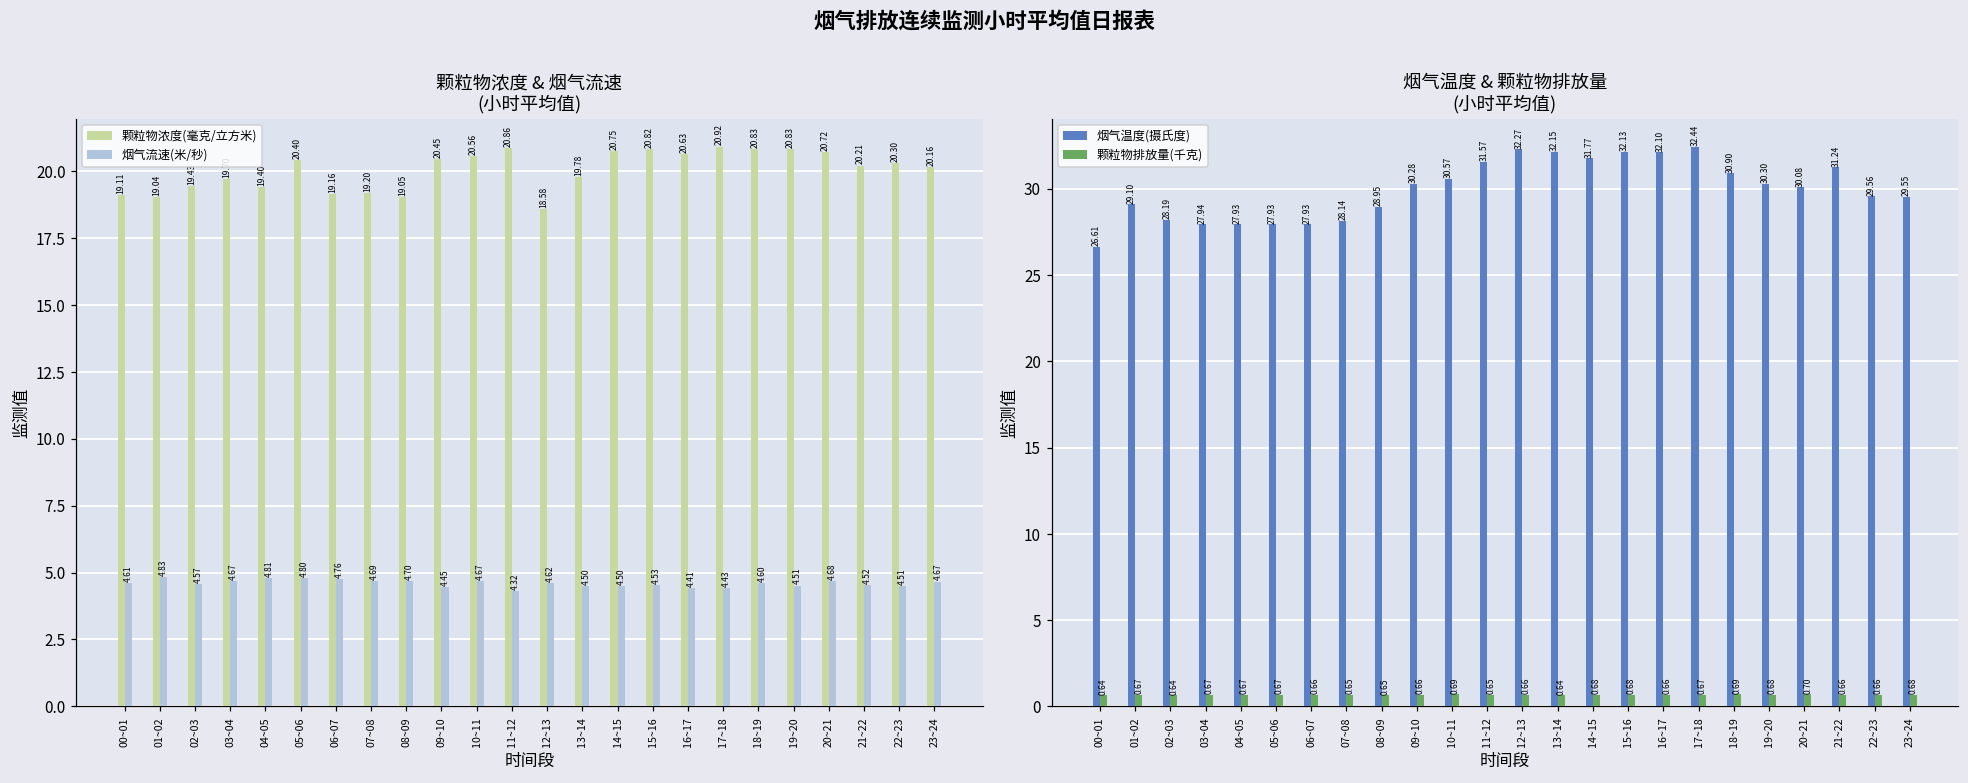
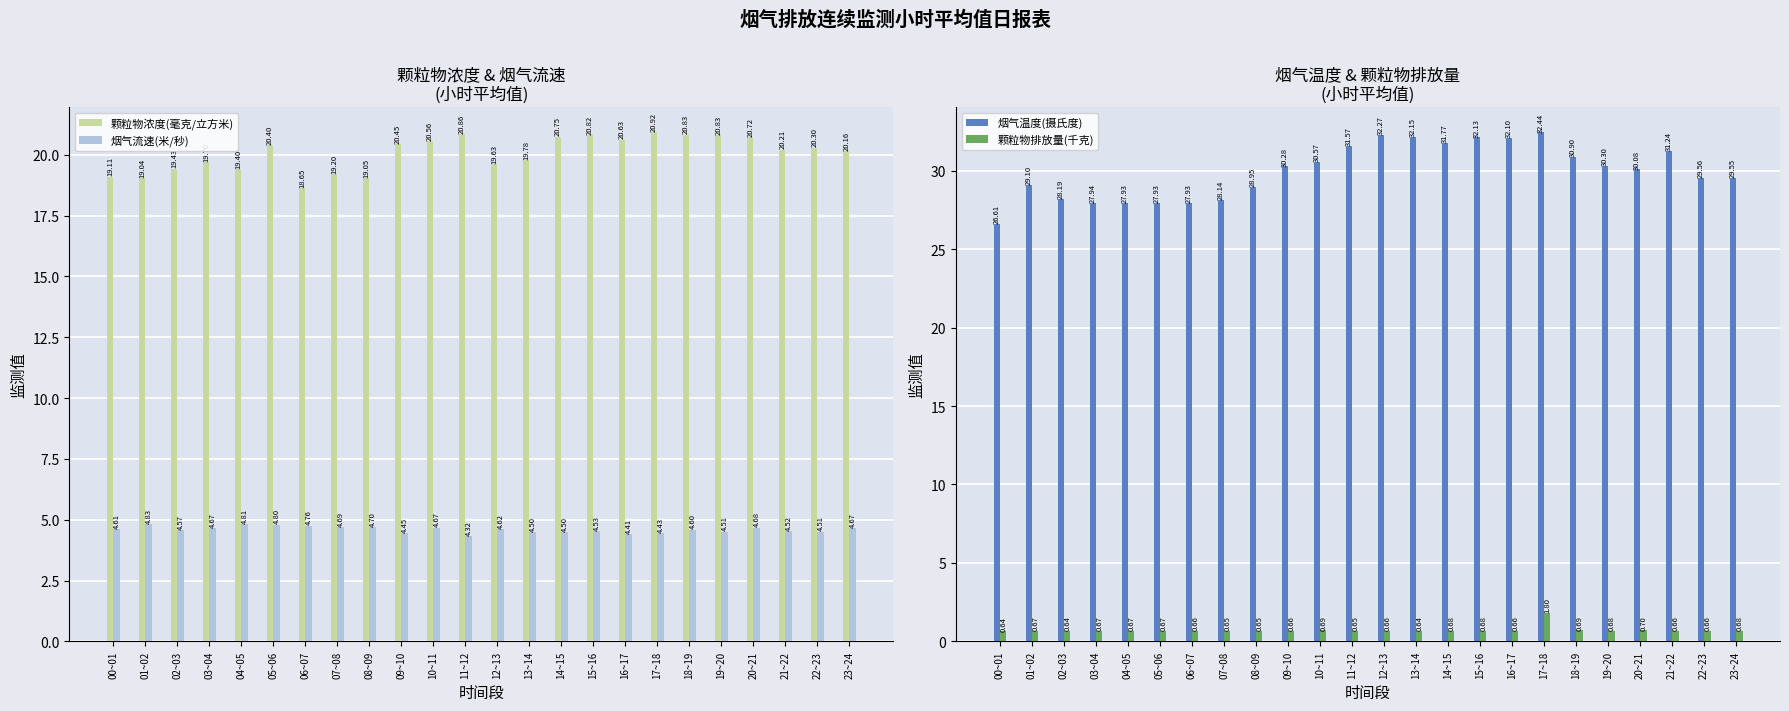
  {
    "颗粒物浓度 & 烟气流速 (小时平均值)": {
      "颗粒物浓度(毫克/立方米)": {
        "00~01": 19.11,
        "01~02": 19.04,
        "05~06": 20.40,
-       "06~07": 19.16,
+       "06~07": 18.65,
        "07~08": 19.20,
        "08~09": 19.05,
        "09~10": 20.45,
        "10~11": 20.56,
        "11~12": 20.86,
-       "12~13": 18.58,
+       "12~13": 19.63,
        "13~14": 19.78,
        "14~15": 20.75,
        "15~16": 20.82,
        "16~17": 20.63,
        "17~18": 20.92,
        "18~19": 20.83,
        "19~20": 20.83,
        "20~21": 20.72,
        "21~22": 20.21,
        "22~23": 20.30,
        "23~24": 20.16
      },
      "烟气流速(米/秒)": {
        "00~01": 4.61,
        "01~02": 4.83,
        "02~03": 4.57,
        "03~04": 4.67,
        "04~05": 4.81,
        "05~06": 4.80,
        "06~07": 4.76,
        "07~08": 4.69,
        "08~09": 4.70,
        "09~10": 4.45,
        "10~11": 4.67,
        "11~12": 4.32,
        "12~13": 4.62,
        "13~14": 4.50,
        "14~15": 4.50,
        "15~16": 4.53,
        "16~17": 4.41,
        "17~18": 4.43,
        "18~19": 4.60,
        "19~20": 4.51,
        "20~21": 4.68,
        "21~22": 4.52,
        "22~23": 4.51,
        "23~24": 4.67
      }
    },
    "烟气温度 & 颗粒物排放量 (小时平均值)": {
      "烟气温度(摄氏度)": {
        "00~01": 26.61,
        "01~02": 29.10,
        "02~03": 28.19,
        "03~04": 27.94,
        "04~05": 27.93,
        "05~06": 27.93,
        "06~07": 27.93,
        "07~08": 28.14,
        "08~09": 28.95,
        "09~10": 30.28,
        "10~11": 30.57,
        "11~12": 31.57,
        "12~13": 32.27,
        "13~14": 32.15,
        "14~15": 31.77,
        "15~16": 32.13,
        "16~17": 32.10,
        "17~18": 32.44,
        "18~19": 30.90,
        "19~20": 30.30,
        "20~21": 30.08,
        "21~22": 31.24,
        "22~23": 29.56,
        "23~24": 29.55
      },
      "颗粒物排放量(千克)": {
        "00~01": 0.64,
        "01~02": 0.67,
        "02~03": 0.64,
        "03~04": 0.67,
        "04~05": 0.67,
        "05~06": 0.67,
        "06~07": 0.66,
        "07~08": 0.65,
        "08~09": 0.65,
        "09~10": 0.66,
        "10~11": 0.69,
        "11~12": 0.65,
        "12~13": 0.66,
        "13~14": 0.64,
        "14~15": 0.68,
        "15~16": 0.68,
        "16~17": 0.66,
-       "17~18": 0.67,
+       "17~18": 1.80,
        "18~19": 0.69,
        "19~20": 0.68,
        "20~21": 0.70,
        "21~22": 0.66,
        "22~23": 0.66,
        "23~24": 0.68
      }
    }
  }
